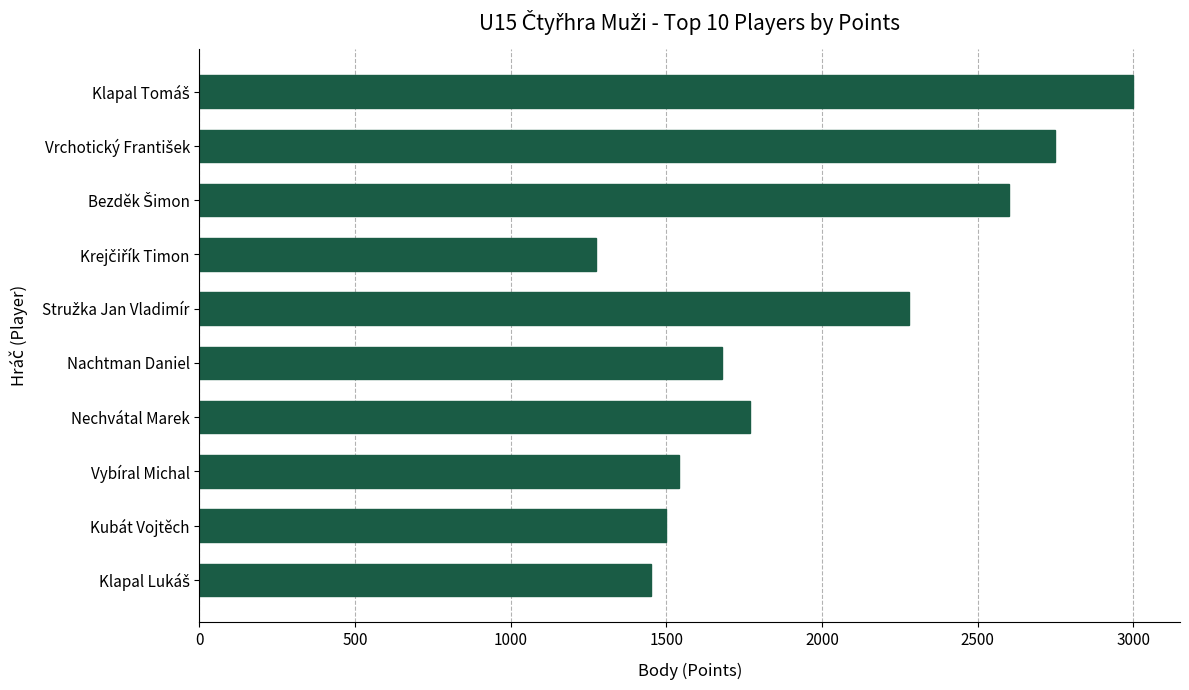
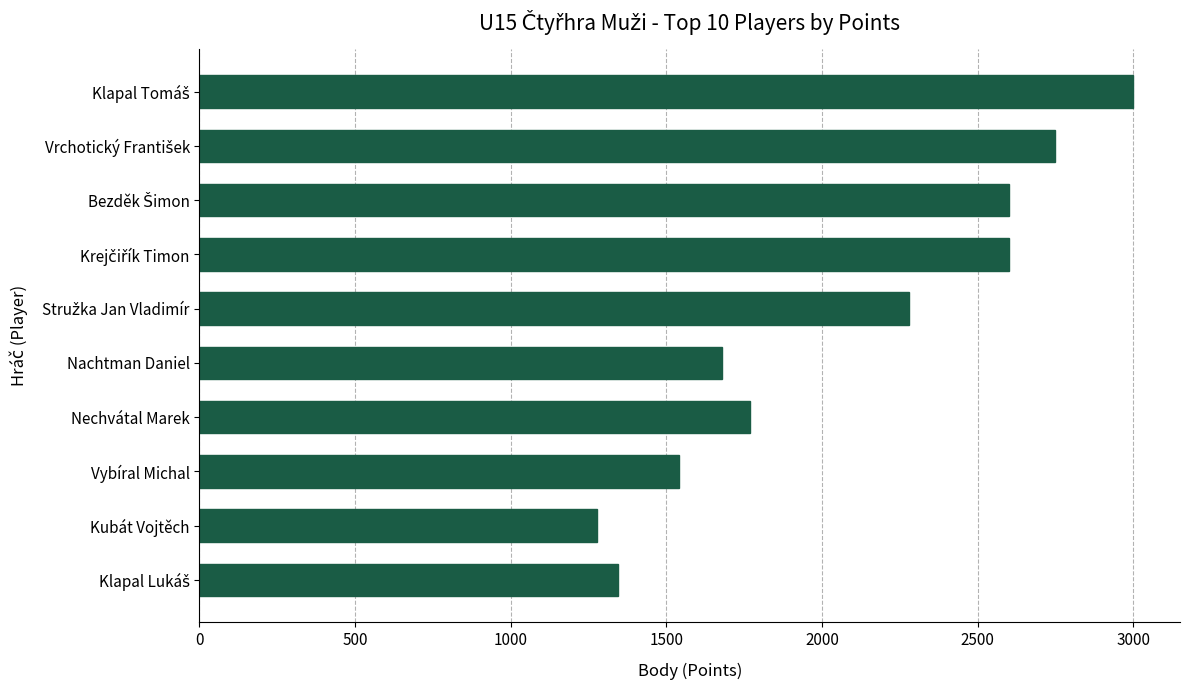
  {
    "Klapal Tomáš": 3000,
    "Vrchotický František": 2750,
    "Bezděk Šimon": 2600,
-   "Krejčiřík Timon": 1270,
+   "Krejčiřík Timon": 2600,
    "Stružka Jan Vladimír": 2280,
    "Nachtman Daniel": 1680,
    "Nechvátal Marek": 1770,
    "Vybíral Michal": 1540,
-   "Kubát Vojtěch": 1500,
-   "Klapal Lukáš": 1450
+   "Kubát Vojtěch": 1280,
+   "Klapal Lukáš": 1340
  }
